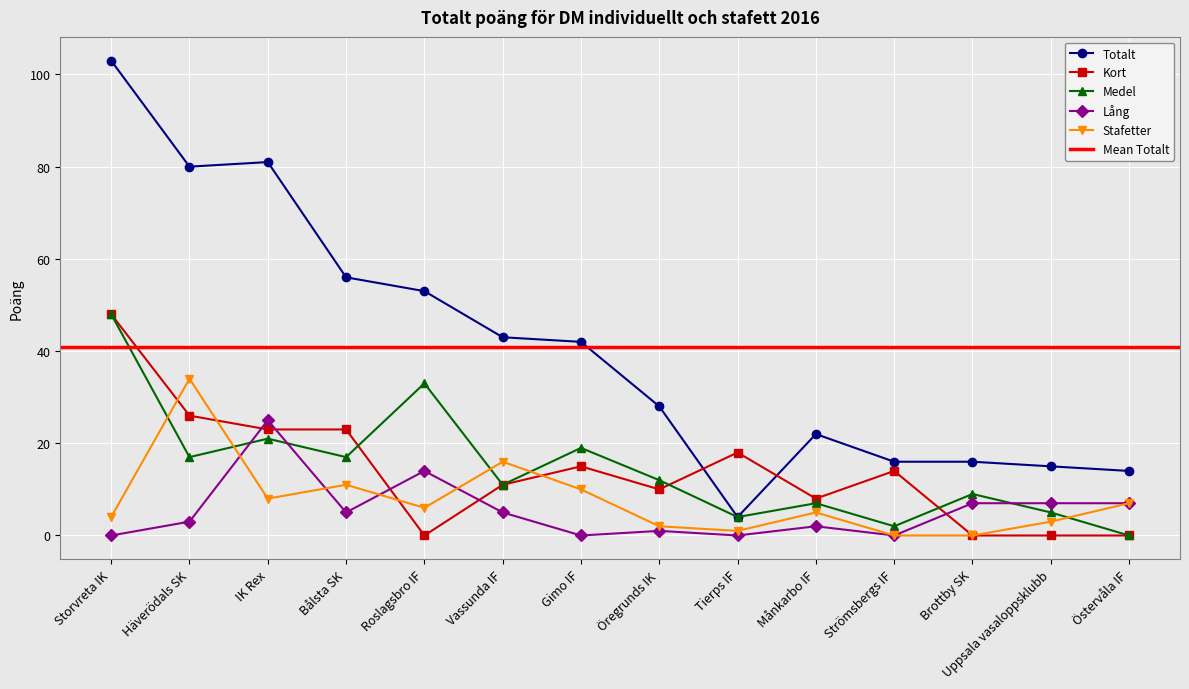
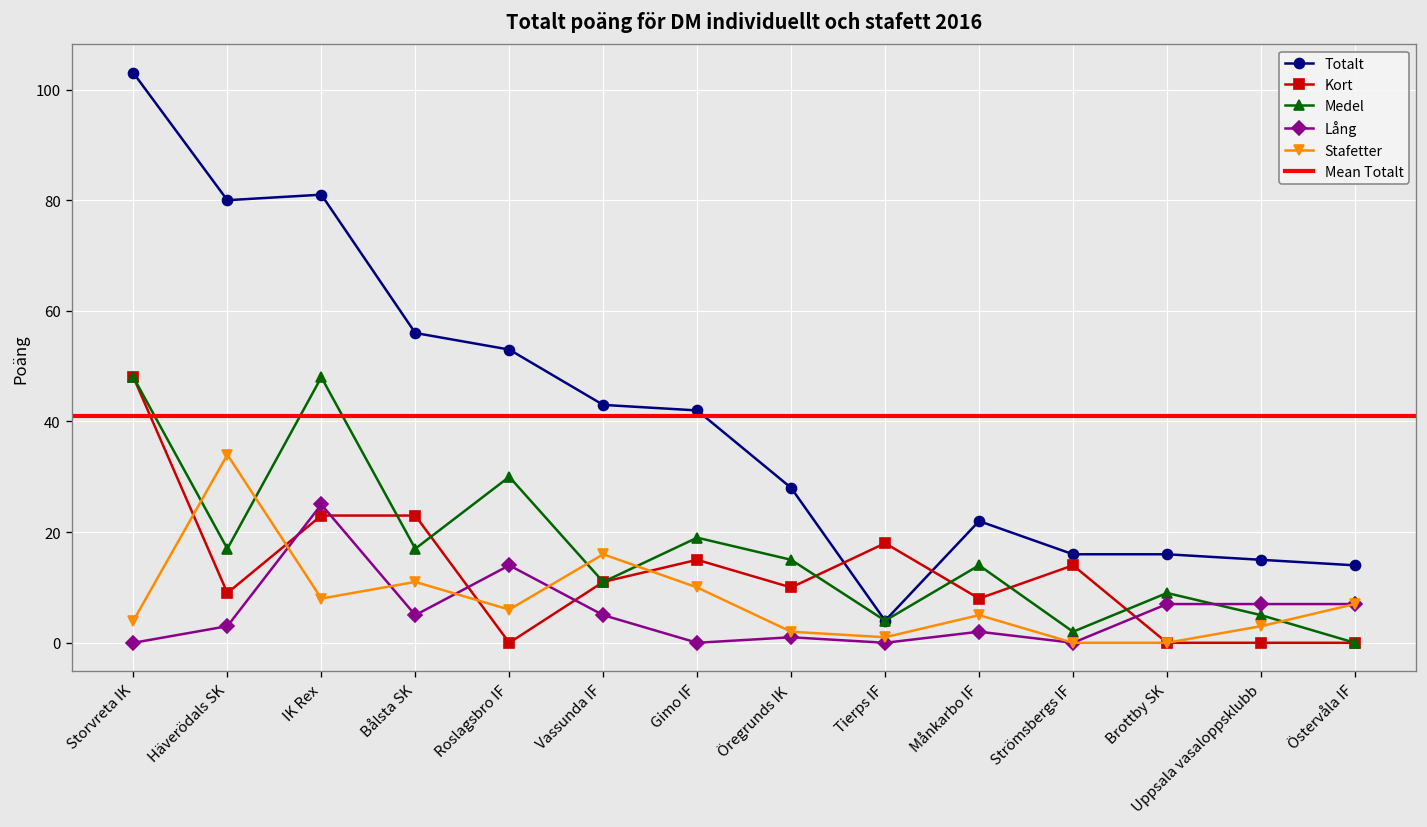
  {
    "Totalt": {
      "Storvreta IK": 103,
      "Häverödals SK": 80,
      "IK Rex": 81,
      "Bålsta SK": 56,
      "Roslagsbro IF": 53,
      "Vassunda IF": 43,
      "Gimo IF": 42,
      "Öregrunds IK": 28,
      "Månkarbo IF": 22,
      "Strömsbergs IF": 16,
      "Brottby SK": 16,
      "Uppsala vasaloppsklubb": 15,
      "Östervåla IF": 14
    },
    "Kort": {
-     "Häverödals SK": 26,
+     "Häverödals SK": 9,
      "IK Rex": 23,
      "Bålsta SK": 23,
      "Roslagsbro IF": 0,
      "Gimo IF": 15,
      "Öregrunds IK": 10,
      "Tierps IF": 18,
      "Månkarbo IF": 8,
      "Strömsbergs IF": 14,
      "Uppsala vasaloppsklubb": 0
    },
    "Medel": {
      "Häverödals SK": 17,
-     "IK Rex": 21,
+     "IK Rex": 48,
      "Bålsta SK": 17,
-     "Roslagsbro IF": 33,
+     "Roslagsbro IF": 30,
      "Gimo IF": 19,
-     "Öregrunds IK": 12,
-     "Månkarbo IF": 7,
+     "Öregrunds IK": 15,
+     "Månkarbo IF": 14,
      "Strömsbergs IF": 2,
      "Brottby SK": 9,
      "Uppsala vasaloppsklubb": 5
    },
    "Lång": {
      "Storvreta IK": 0,
      "Häverödals SK": 3,
      "IK Rex": 25,
      "Bålsta SK": 5,
      "Roslagsbro IF": 14,
      "Vassunda IF": 5,
      "Gimo IF": 0,
      "Öregrunds IK": 1,
      "Tierps IF": 0,
      "Månkarbo IF": 2,
      "Brottby SK": 7,
      "Uppsala vasaloppsklubb": 7
    },
    "Stafetter": {
      "Storvreta IK": 4,
      "Häverödals SK": 34,
      "IK Rex": 8,
      "Bålsta SK": 11,
      "Roslagsbro IF": 6,
      "Vassunda IF": 16,
      "Gimo IF": 10,
      "Öregrunds IK": 2,
      "Tierps IF": 1,
      "Månkarbo IF": 5,
      "Uppsala vasaloppsklubb": 3
    }
  }
